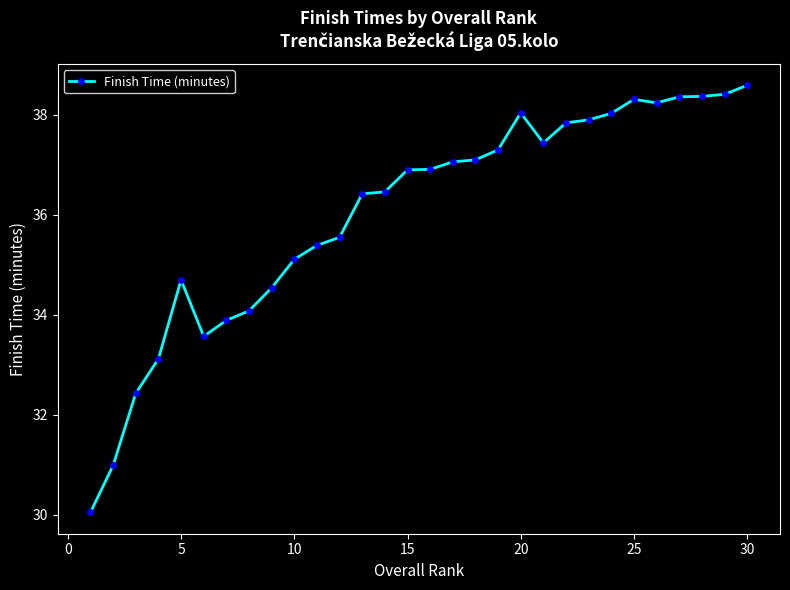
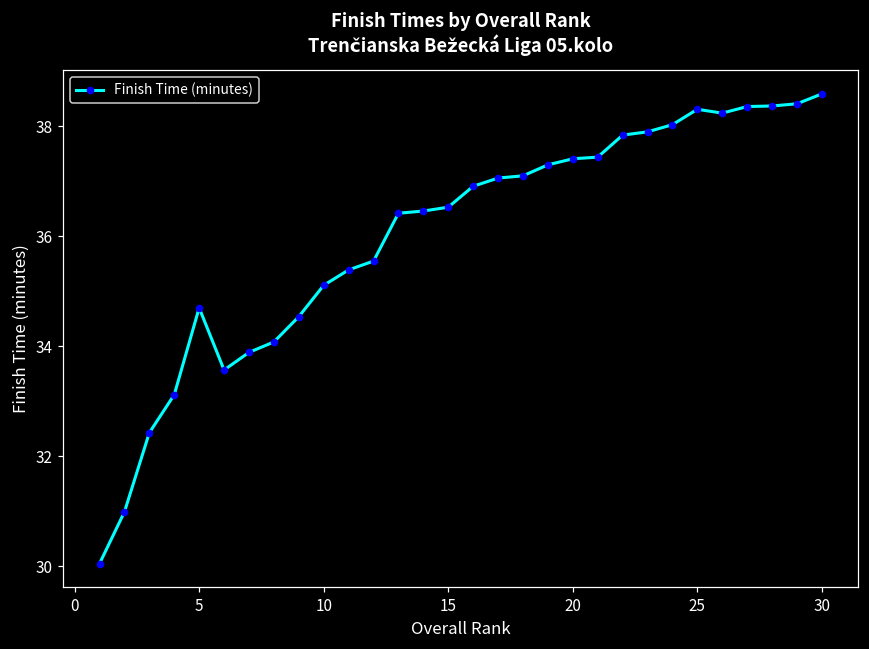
  {
    "5": 34.7,
    "10": 35.1,
-   "15": 36.9,
-   "20": 38.0,
+   "15": 36.5,
+   "20": 37.4,
    "25": 38.3,
    "30": 38.6
  }
